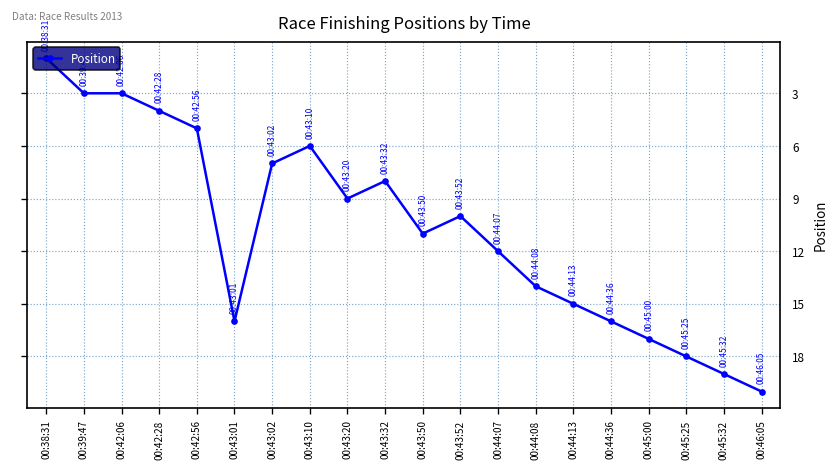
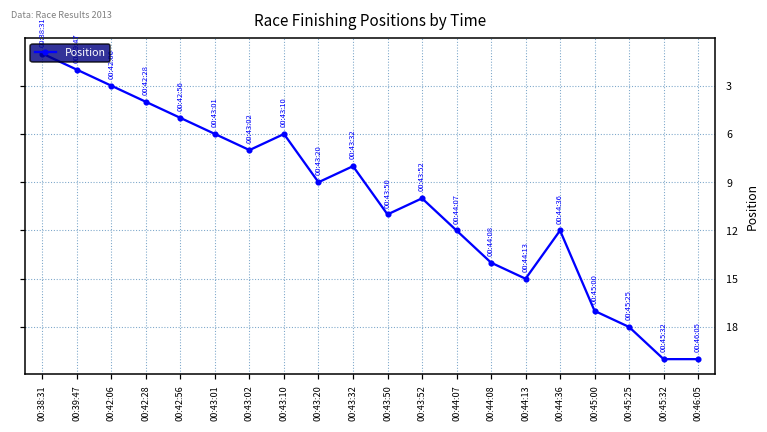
  {
-   "00:39:47": 3,
-   "00:43:01": 16,
-   "00:44:36": 16,
-   "00:45:32": 19
+   "00:39:47": 2,
+   "00:43:01": 6,
+   "00:44:36": 12,
+   "00:45:32": 20
  }
